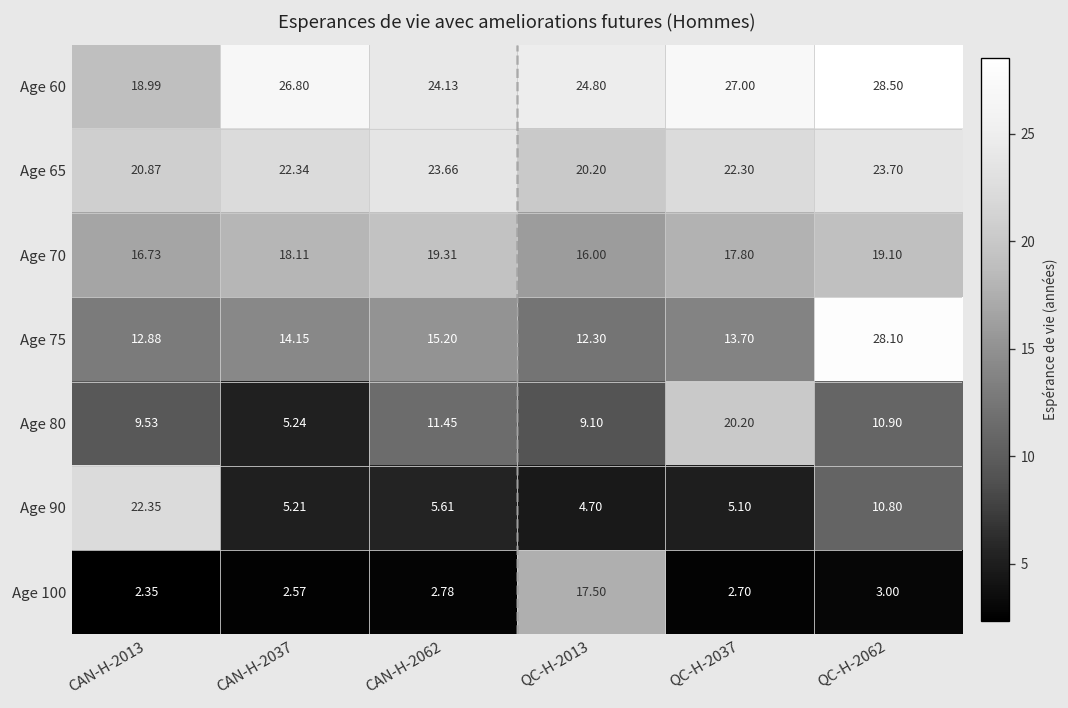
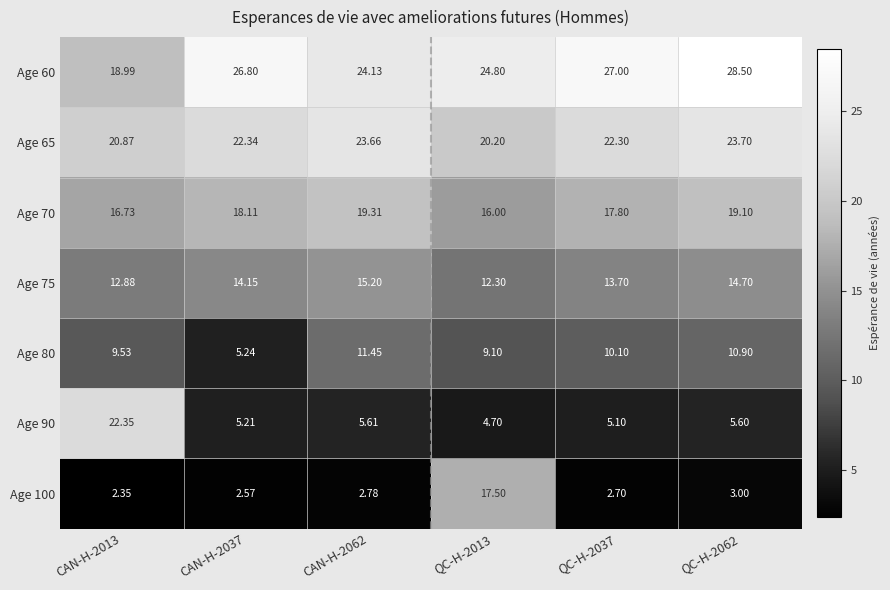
  {
    "Age 60": {
      "CAN-H-2013": 18.99,
      "CAN-H-2037": 26.80,
      "CAN-H-2062": 24.13,
      "QC-H-2013": 24.80,
      "QC-H-2037": 27.00,
      "QC-H-2062": 28.50
    },
    "Age 65": {
      "CAN-H-2013": 20.87,
      "CAN-H-2037": 22.34,
      "CAN-H-2062": 23.66,
      "QC-H-2013": 20.20,
      "QC-H-2037": 22.30,
      "QC-H-2062": 23.70
    },
    "Age 70": {
      "CAN-H-2013": 16.73,
      "CAN-H-2037": 18.11,
      "CAN-H-2062": 19.31,
      "QC-H-2013": 16.00,
      "QC-H-2037": 17.80,
      "QC-H-2062": 19.10
    },
    "Age 75": {
      "CAN-H-2013": 12.88,
      "CAN-H-2037": 14.15,
      "CAN-H-2062": 15.20,
      "QC-H-2013": 12.30,
      "QC-H-2037": 13.70,
-     "QC-H-2062": 28.10
+     "QC-H-2062": 14.70
    },
    "Age 80": {
      "CAN-H-2013": 9.53,
      "CAN-H-2037": 5.24,
      "CAN-H-2062": 11.45,
      "QC-H-2013": 9.10,
-     "QC-H-2037": 20.20,
+     "QC-H-2037": 10.10,
      "QC-H-2062": 10.90
    },
    "Age 90": {
      "CAN-H-2013": 22.35,
      "CAN-H-2037": 5.21,
      "CAN-H-2062": 5.61,
      "QC-H-2013": 4.70,
      "QC-H-2037": 5.10,
-     "QC-H-2062": 10.80
+     "QC-H-2062": 5.60
    },
    "Age 100": {
      "CAN-H-2013": 2.35,
      "CAN-H-2037": 2.57,
      "CAN-H-2062": 2.78,
      "QC-H-2013": 17.50,
      "QC-H-2037": 2.70,
      "QC-H-2062": 3.00
    }
  }
